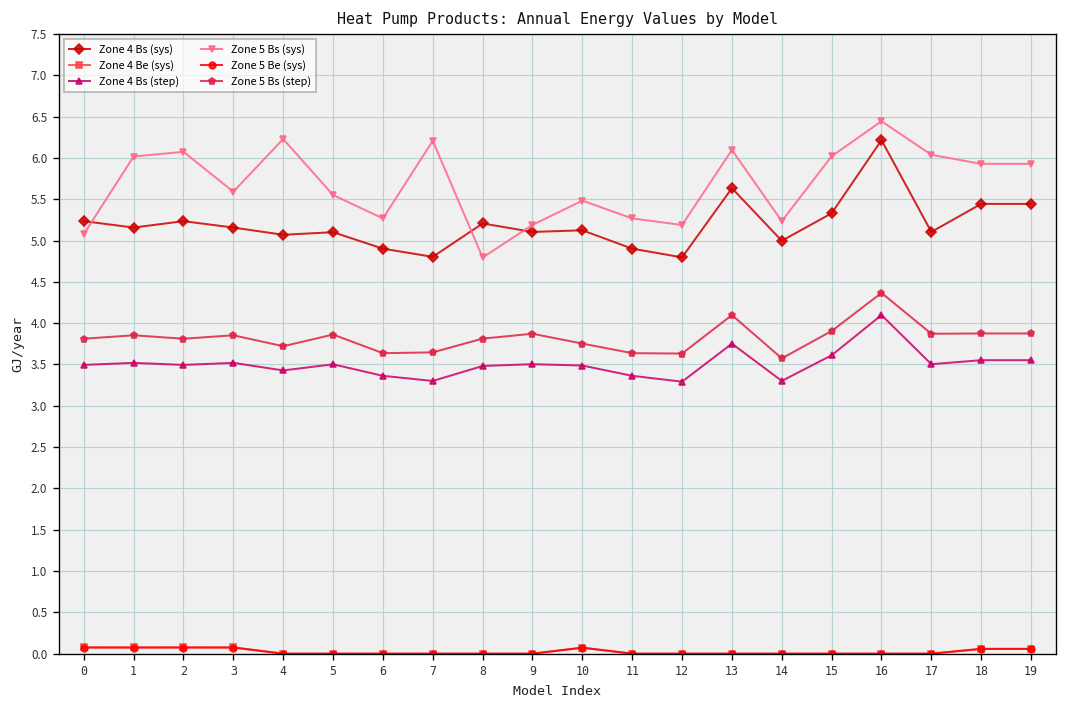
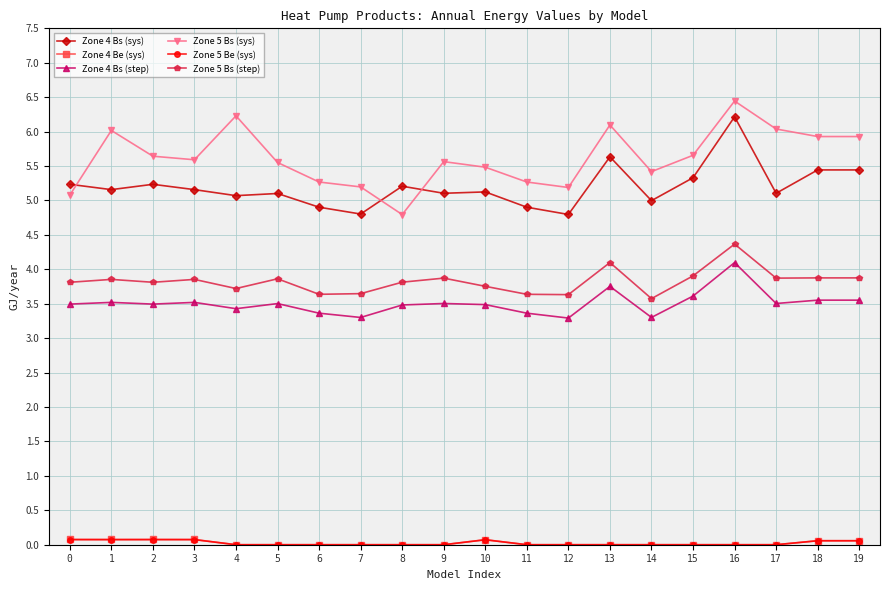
  {
    "Zone 5 Bs (sys)": {
      "0": 5.1,
      "1": 6.0,
-     "2": 6.1,
+     "2": 5.6,
      "3": 5.6,
      "4": 6.2,
      "5": 5.6,
      "6": 5.3,
-     "7": 6.2,
+     "7": 5.2,
      "8": 4.8,
-     "9": 5.2,
+     "9": 5.6,
      "10": 5.5,
      "11": 5.3,
      "12": 5.2,
      "13": 6.1,
-     "14": 5.2,
-     "15": 6.0,
+     "14": 5.4,
+     "15": 5.7,
      "16": 6.4,
      "17": 6.0,
      "18": 5.9,
      "19": 5.9
    }
  }
